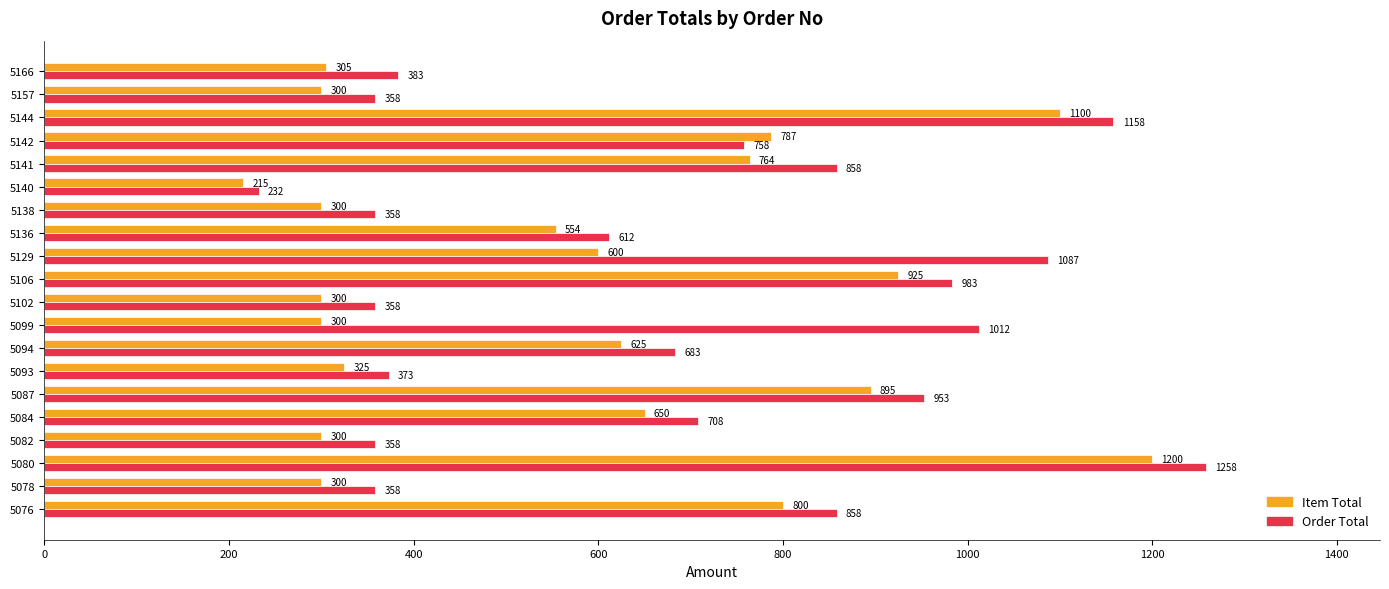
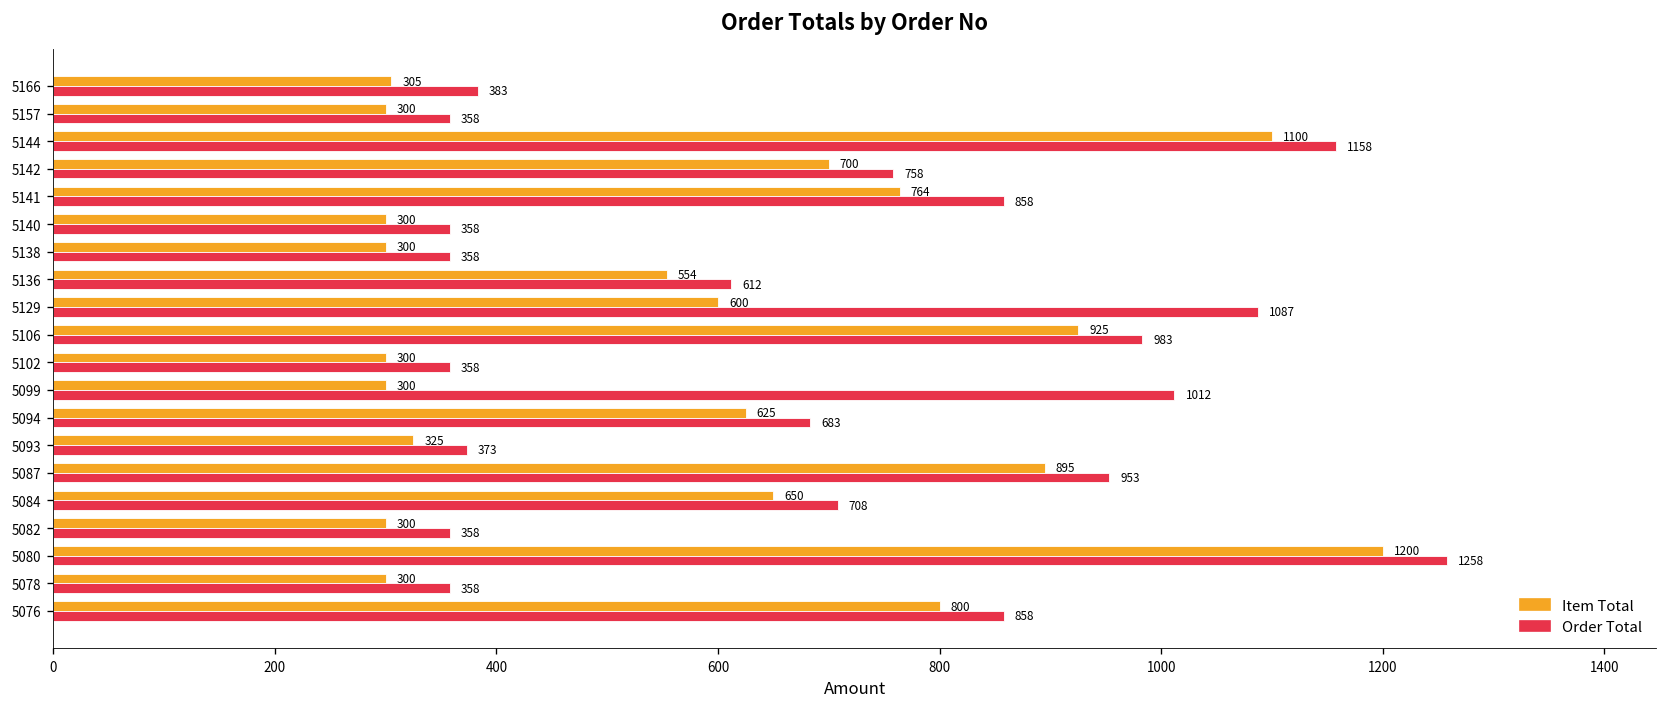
  {
    "Item Total": {
      "5166": 305,
      "5157": 300,
      "5144": 1100,
-     "5142": 787,
+     "5142": 700,
      "5141": 764,
-     "5140": 215,
+     "5140": 300,
      "5138": 300,
      "5136": 554,
      "5129": 600,
      "5106": 925,
      "5102": 300,
      "5099": 300,
      "5094": 625,
      "5093": 325,
      "5087": 895,
      "5084": 650,
      "5082": 300,
      "5080": 1200,
      "5078": 300,
      "5076": 800
    },
    "Order Total": {
      "5166": 383,
      "5157": 358,
      "5144": 1158,
      "5142": 758,
      "5141": 858,
-     "5140": 232,
+     "5140": 358,
      "5138": 358,
      "5136": 612,
      "5129": 1087,
      "5106": 983,
      "5102": 358,
      "5099": 1012,
      "5094": 683,
      "5093": 373,
      "5087": 953,
      "5084": 708,
      "5082": 358,
      "5080": 1258,
      "5078": 358,
      "5076": 858
    }
  }
